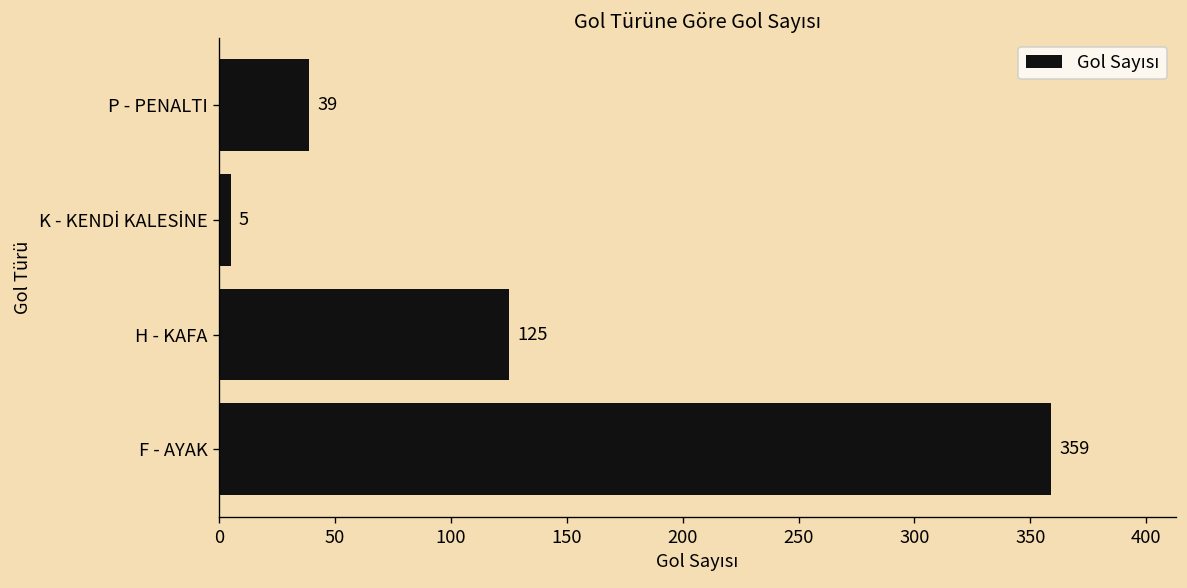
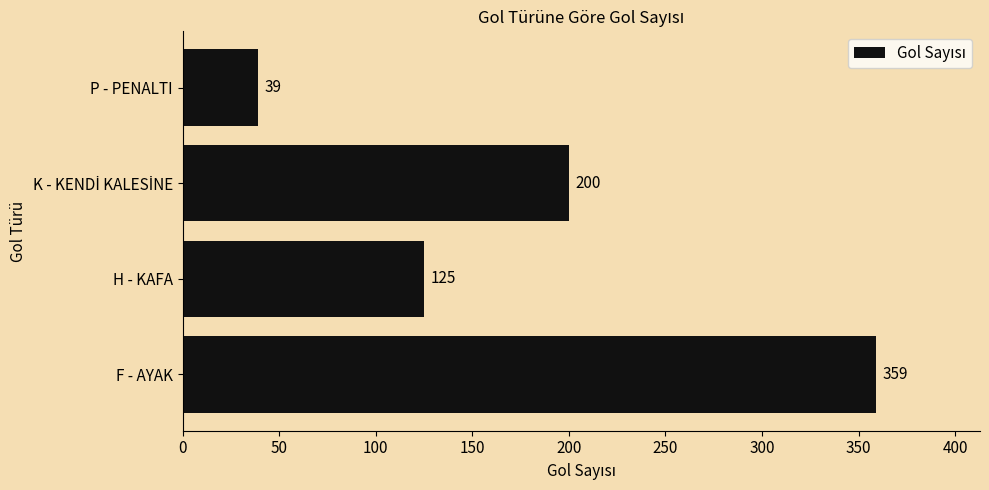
  {
    "P - PENALTI": 39,
-   "K - KENDİ KALESİNE": 5,
+   "K - KENDİ KALESİNE": 200,
    "H - KAFA": 125,
    "F - AYAK": 359
  }
